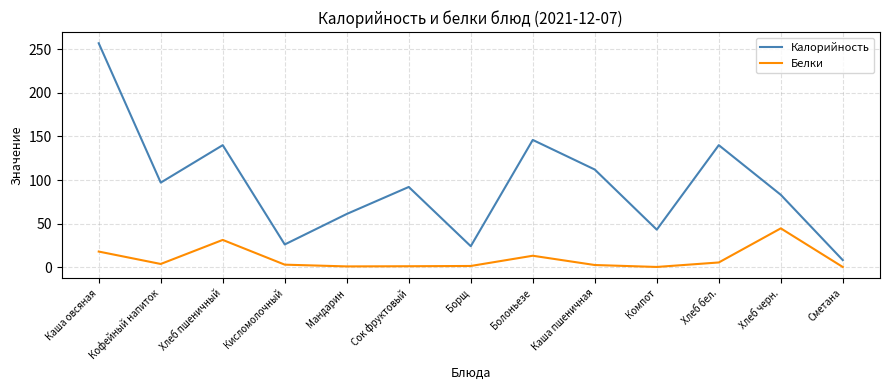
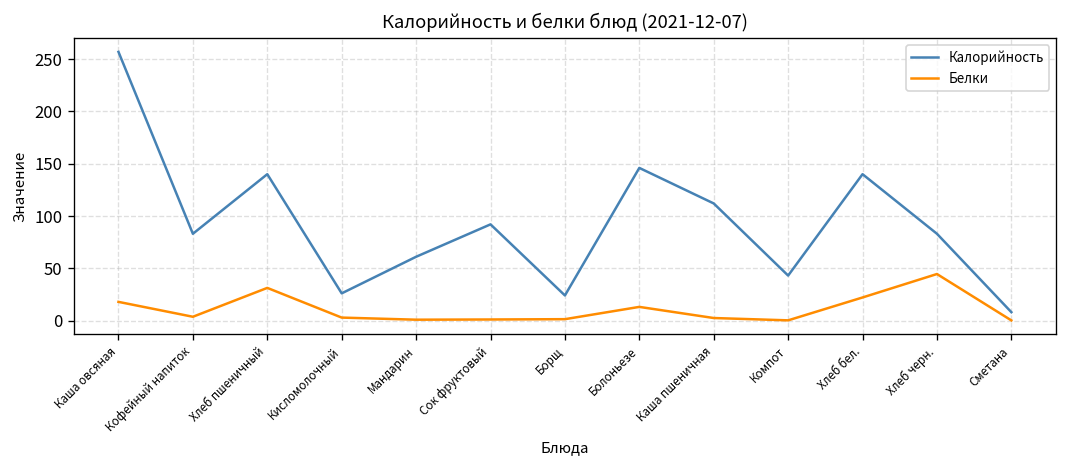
  {
    "Калорийность": {
      "Каша овсяная": 260,
-     "Кофейный напиток": 100,
+     "Кофейный напиток": 80,
      "Хлеб пшеничный": 140,
      "Кисломолочный": 30,
      "Мандарин": 60,
      "Сок фруктовый": 90,
      "Борщ": 20,
      "Болоньезе": 150,
      "Каша пшеничная": 110,
      "Компот": 40,
      "Хлеб бел.": 140,
      "Хлеб черн.": 80,
      "Сметана": 10
    },
    "Белки": {
      "Каша овсяная": 20,
      "Кофейный напиток": 0,
      "Хлеб пшеничный": 30,
      "Кисломолочный": 0,
      "Мандарин": 0,
      "Сок фруктовый": 0,
      "Борщ": 0,
      "Болоньезе": 10,
      "Каша пшеничная": 0,
      "Компот": 0,
-     "Хлеб бел.": 10,
+     "Хлеб бел.": 20,
      "Хлеб черн.": 40,
      "Сметана": 0
    }
  }
